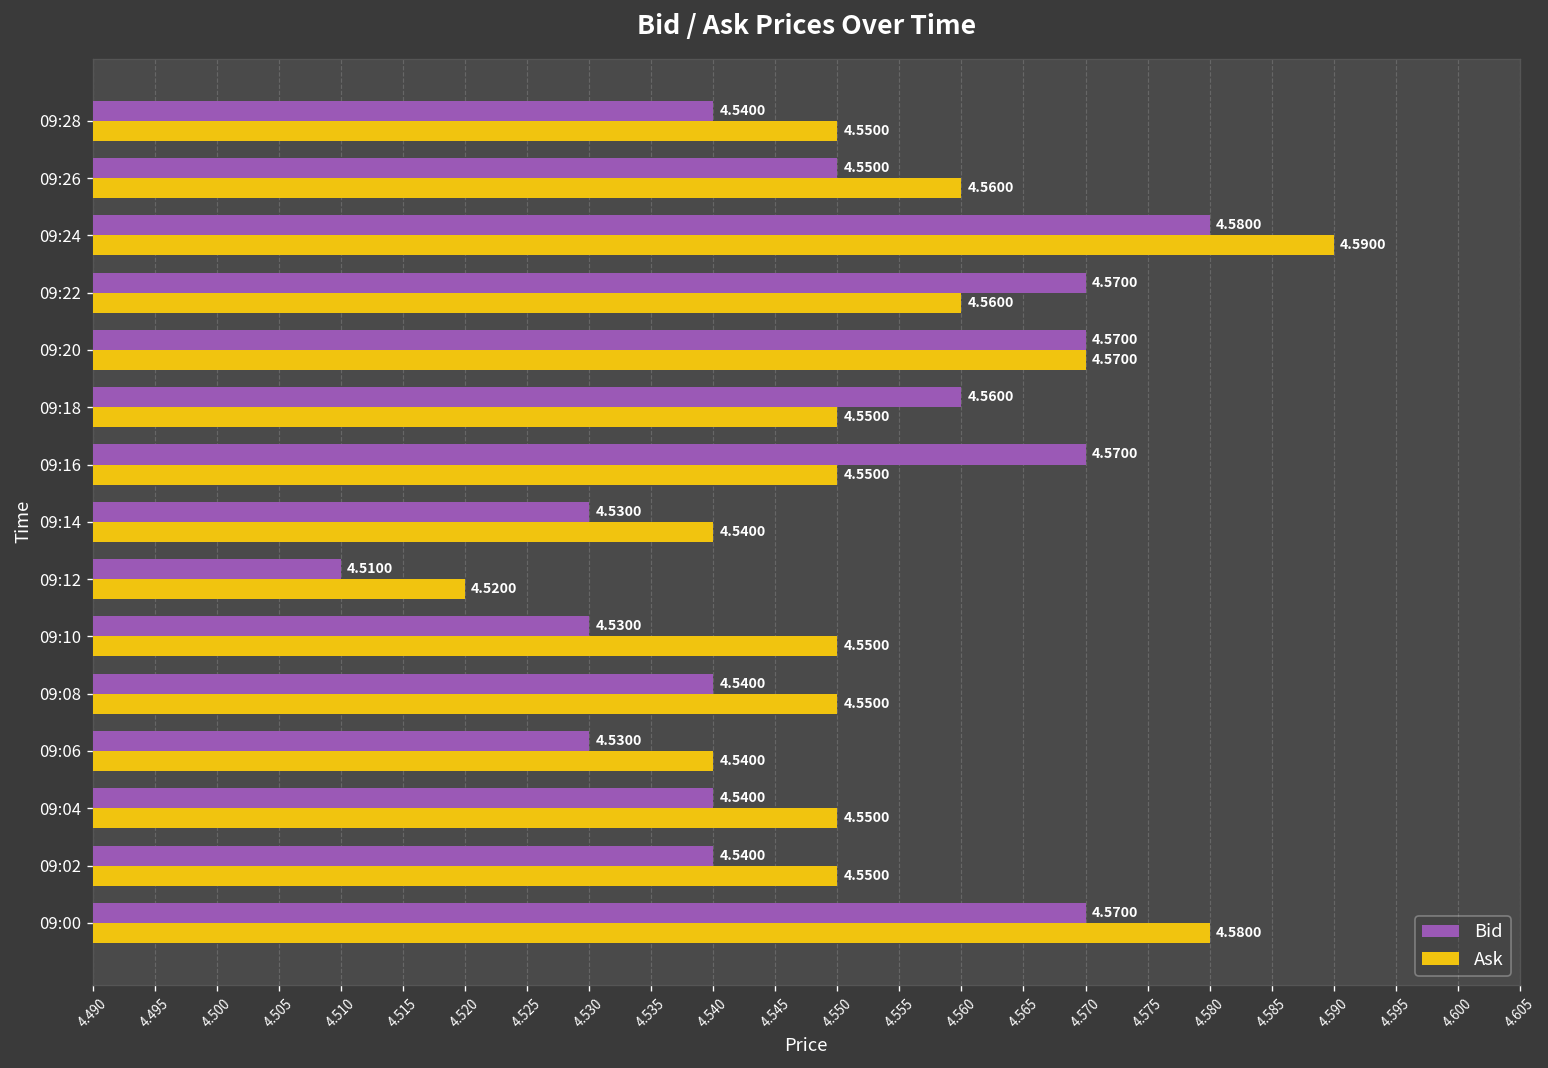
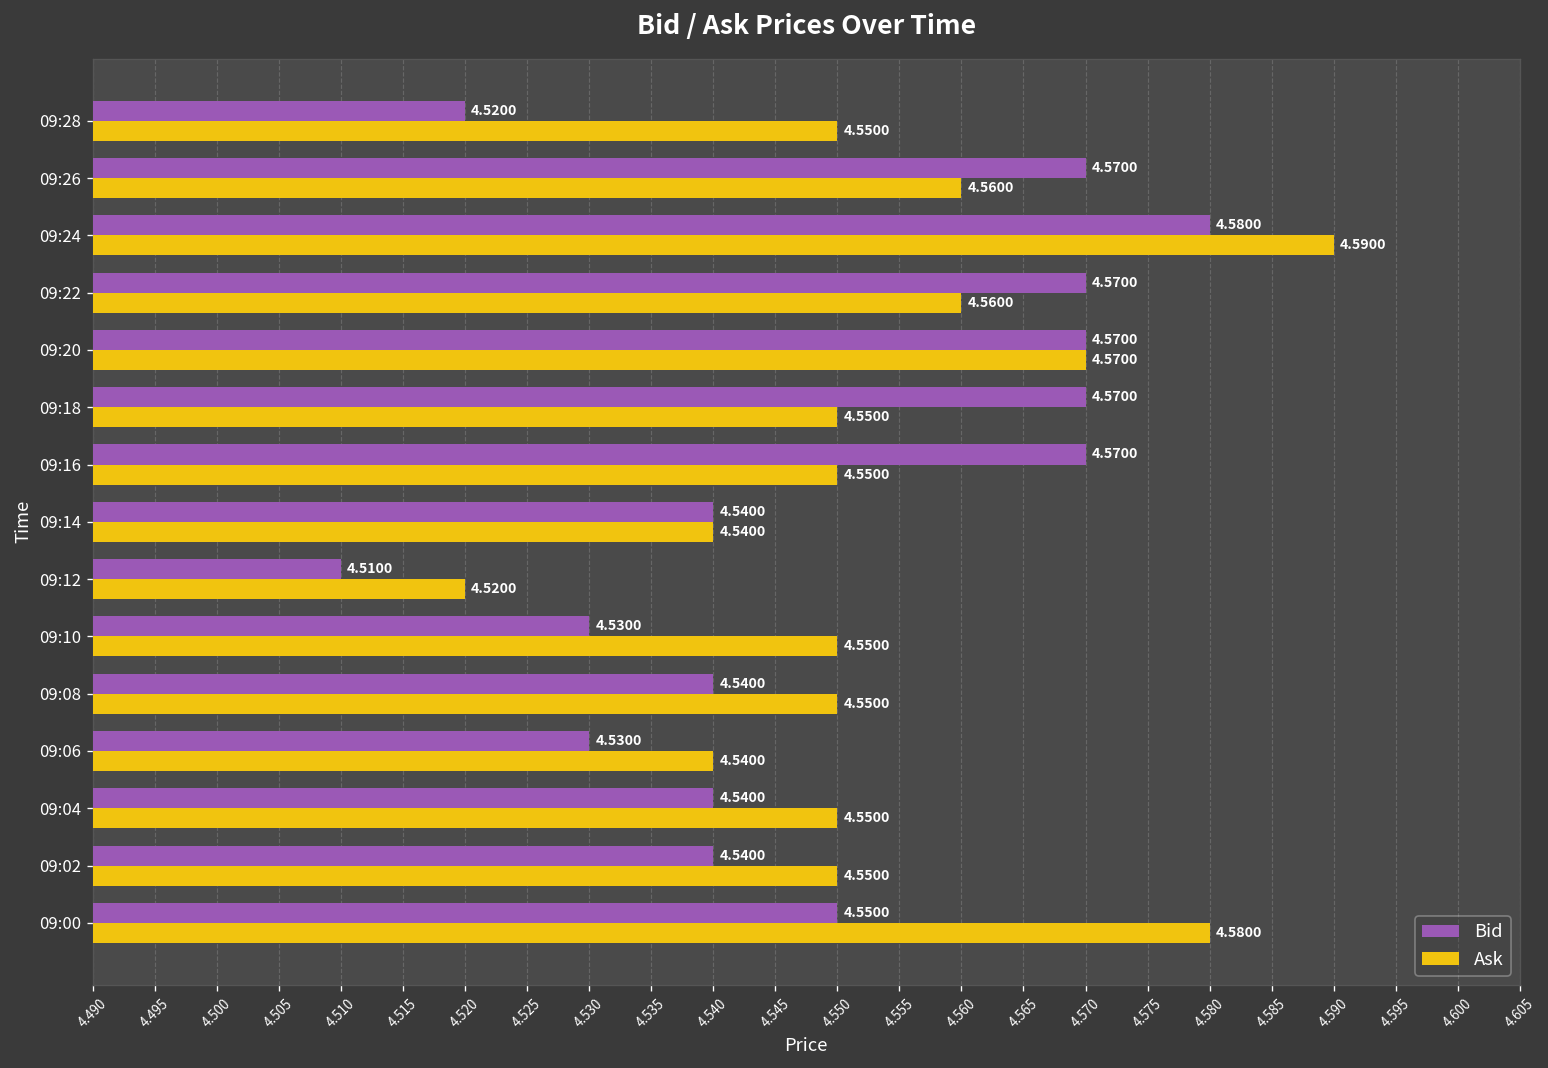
  {
    "Bid": {
-     "09:28": 4.5400,
-     "09:26": 4.5500,
+     "09:28": 4.5200,
+     "09:26": 4.5700,
      "09:24": 4.5800,
      "09:22": 4.5700,
      "09:20": 4.5700,
-     "09:18": 4.5600,
+     "09:18": 4.5700,
      "09:16": 4.5700,
-     "09:14": 4.5300,
+     "09:14": 4.5400,
      "09:12": 4.5100,
      "09:10": 4.5300,
      "09:08": 4.5400,
      "09:06": 4.5300,
      "09:04": 4.5400,
      "09:02": 4.5400,
-     "09:00": 4.5700
+     "09:00": 4.5500
    },
    "Ask": {
      "09:28": 4.5500,
      "09:26": 4.5600,
      "09:24": 4.5900,
      "09:22": 4.5600,
      "09:20": 4.5700,
      "09:18": 4.5500,
      "09:16": 4.5500,
      "09:14": 4.5400,
      "09:12": 4.5200,
      "09:10": 4.5500,
      "09:08": 4.5500,
      "09:06": 4.5400,
      "09:04": 4.5500,
      "09:02": 4.5500,
      "09:00": 4.5800
    }
  }
